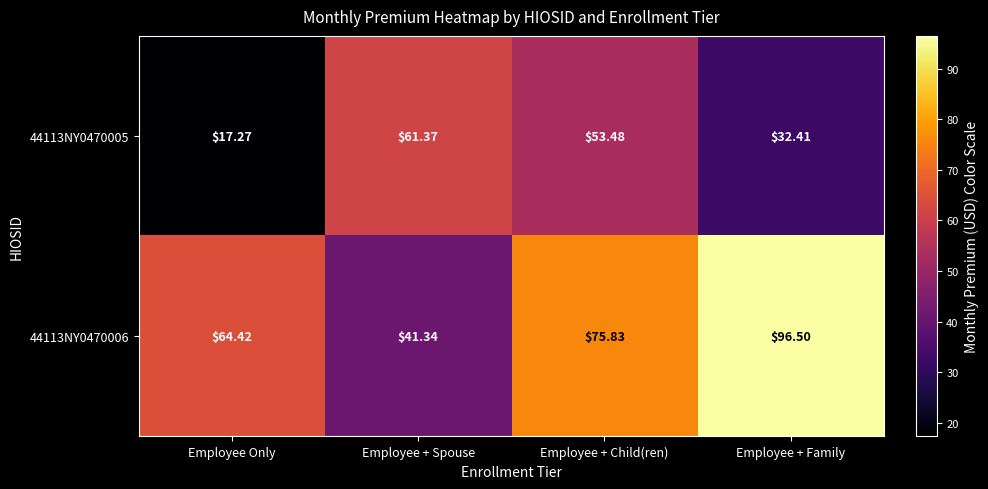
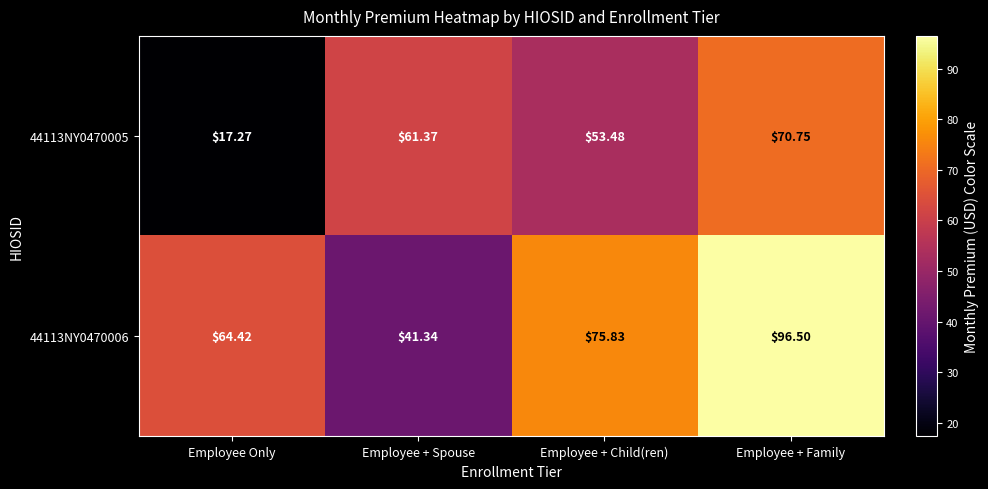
  {
    "44113NY0470005": {
      "Employee Only": "$17.27",
      "Employee + Spouse": "$61.37",
      "Employee + Child(ren)": "$53.48",
-     "Employee + Family": "$32.41"
+     "Employee + Family": "$70.75"
    },
    "44113NY0470006": {
      "Employee Only": "$64.42",
      "Employee + Spouse": "$41.34",
      "Employee + Child(ren)": "$75.83",
      "Employee + Family": "$96.50"
    }
  }
